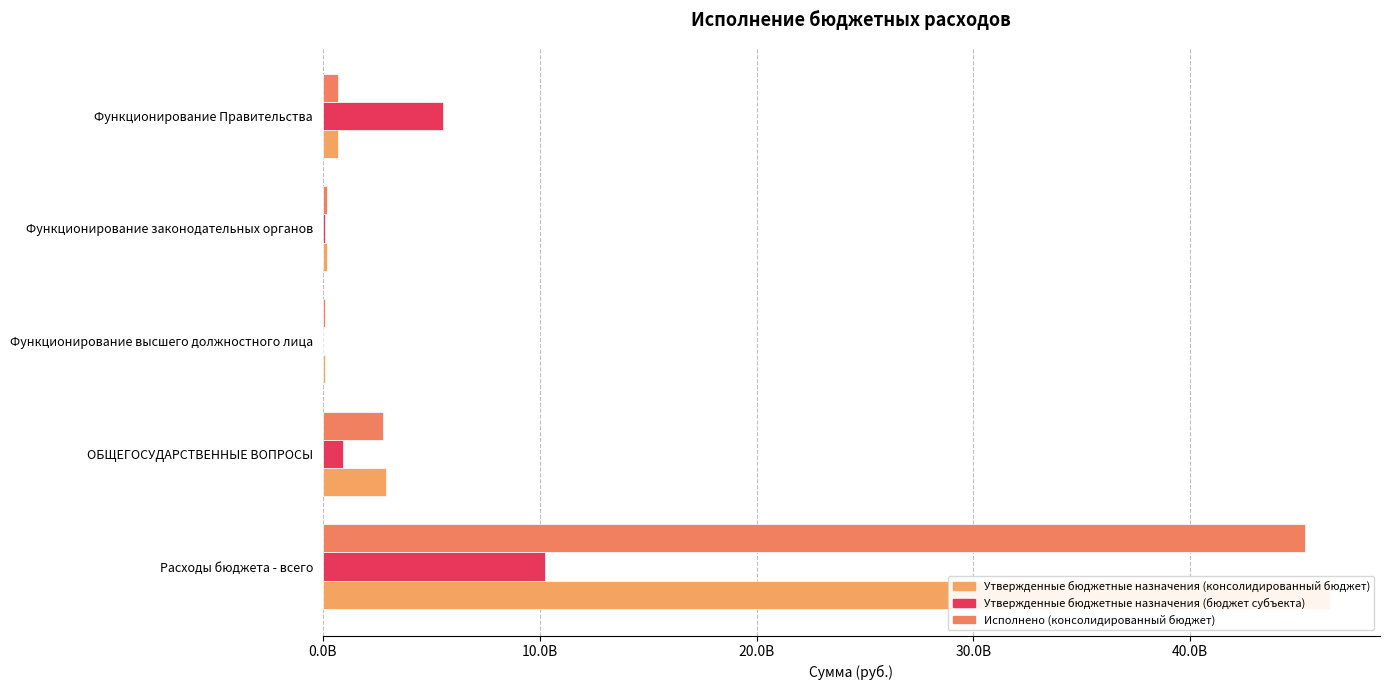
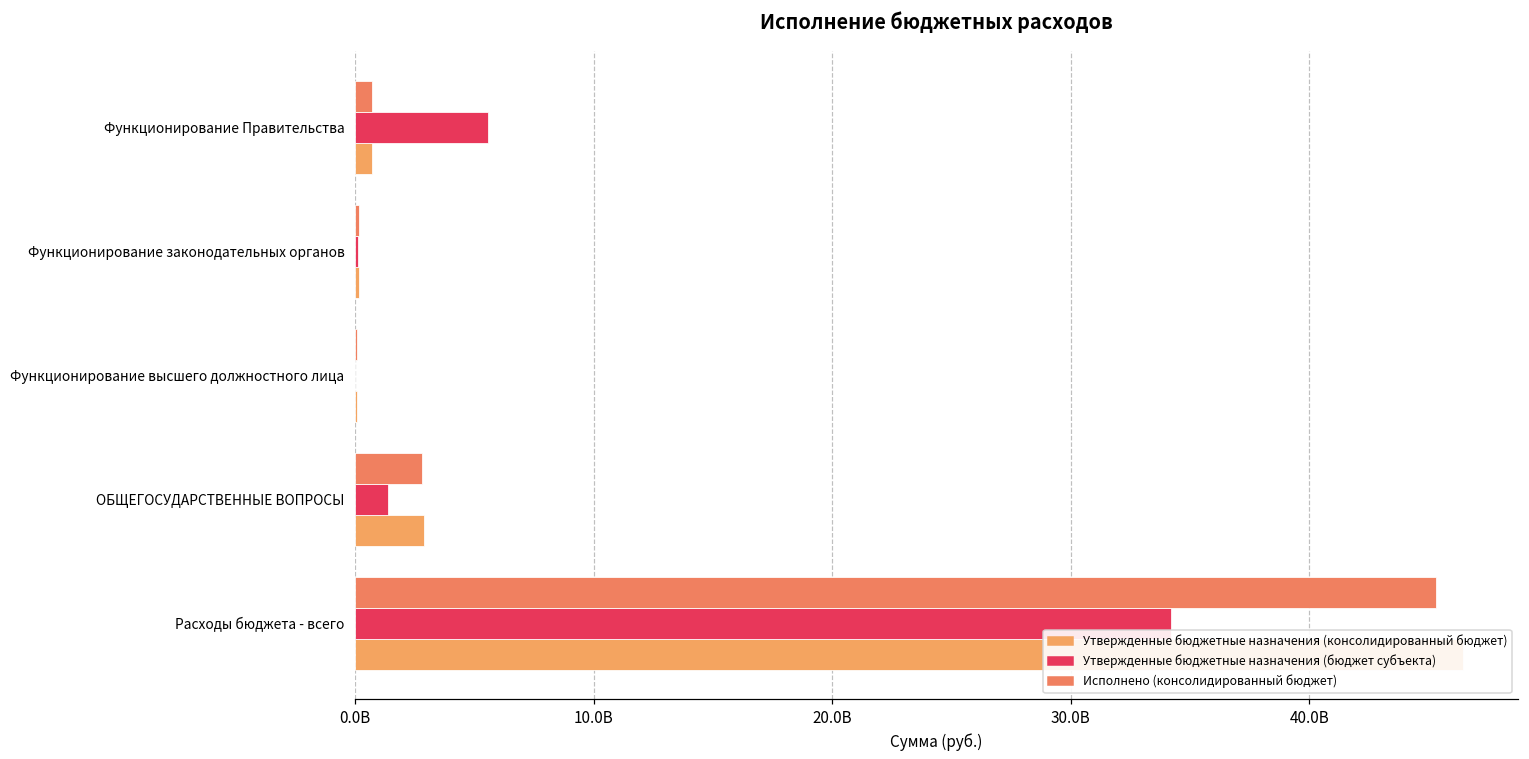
  {
    "Утвержденные бюджетные назначения (бюджет субъекта)": {
      "Функционирование Правительства": 5600000000,
      "Функционирование законодательных органов": 100000000,
      "Функционирование высшего должностного лица": 0,
-     "ОБЩЕГОСУДАРСТВЕННЫЕ ВОПРОСЫ": 1000000000,
-     "Расходы бюджета - всего": 10300000000
+     "ОБЩЕГОСУДАРСТВЕННЫЕ ВОПРОСЫ": 1400000000,
+     "Расходы бюджета - всего": 34200000000
    }
  }
